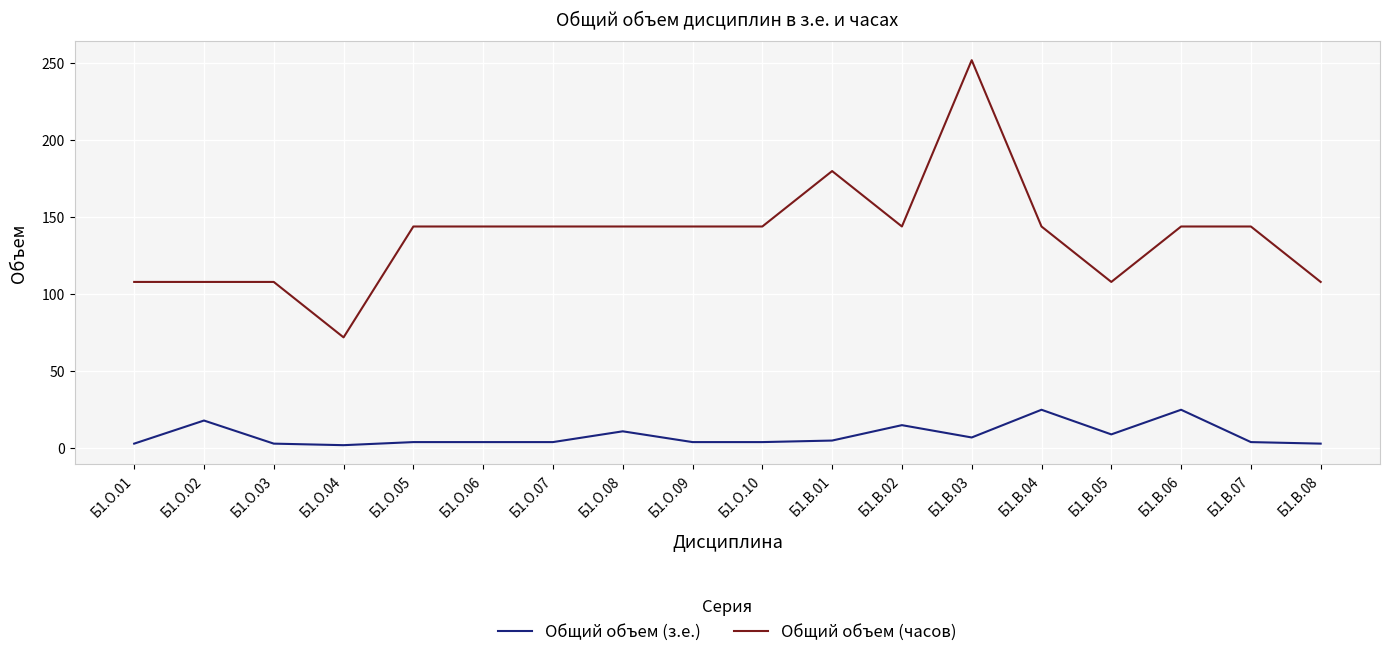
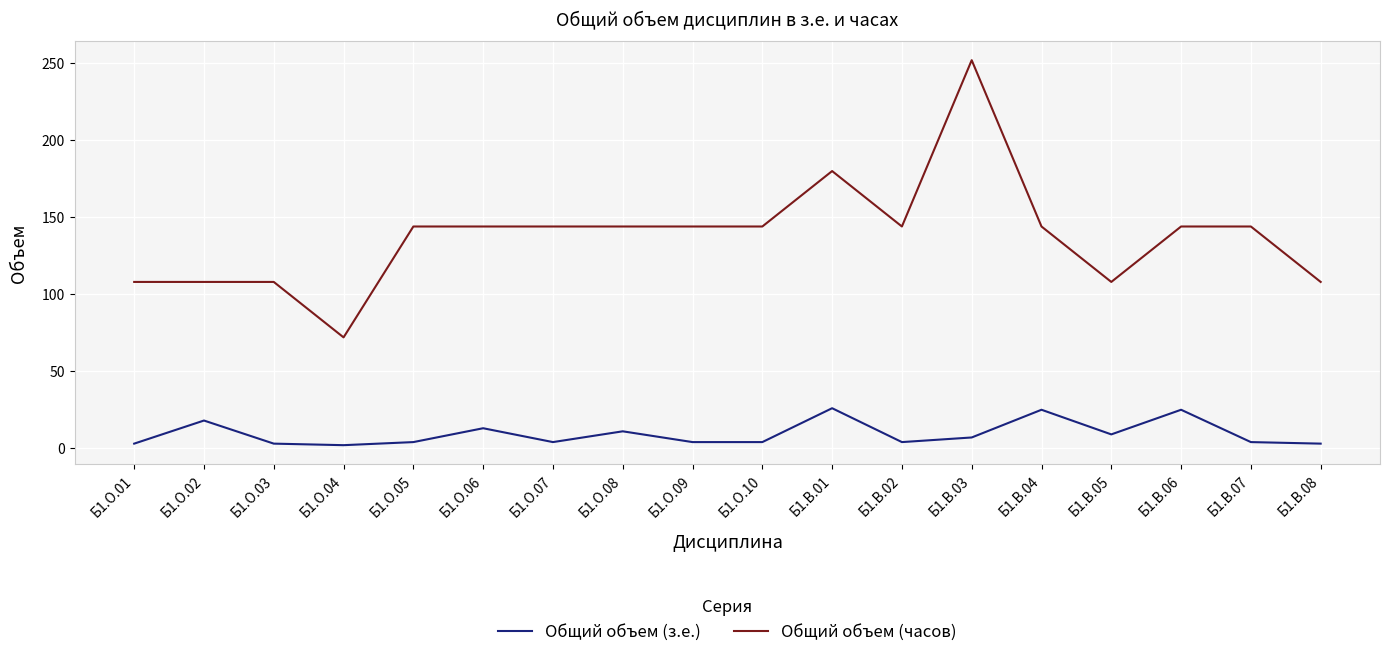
  {
    "Общий объем (з.е.)": {
      "Б1.О.01": 3,
      "Б1.О.02": 18,
      "Б1.О.03": 3,
      "Б1.О.04": 2,
      "Б1.О.05": 4,
-     "Б1.О.06": 4,
+     "Б1.О.06": 13,
      "Б1.О.07": 4,
      "Б1.О.08": 11,
      "Б1.О.09": 4,
      "Б1.О.10": 4,
-     "Б1.В.01": 5,
-     "Б1.В.02": 15,
+     "Б1.В.01": 26,
+     "Б1.В.02": 4,
      "Б1.В.03": 7,
      "Б1.В.04": 25,
      "Б1.В.05": 9,
      "Б1.В.06": 25,
      "Б1.В.07": 4,
      "Б1.В.08": 3
    },
    "Общий объем (часов)": {
      "Б1.О.01": 108,
      "Б1.О.02": 108,
      "Б1.О.03": 108,
      "Б1.О.04": 72,
      "Б1.О.05": 144,
      "Б1.О.06": 144,
      "Б1.О.07": 144,
      "Б1.О.08": 144,
      "Б1.О.09": 144,
      "Б1.О.10": 144,
      "Б1.В.01": 180,
      "Б1.В.02": 144,
      "Б1.В.03": 252,
      "Б1.В.04": 144,
      "Б1.В.05": 108,
      "Б1.В.06": 144,
      "Б1.В.07": 144,
      "Б1.В.08": 108
    }
  }
